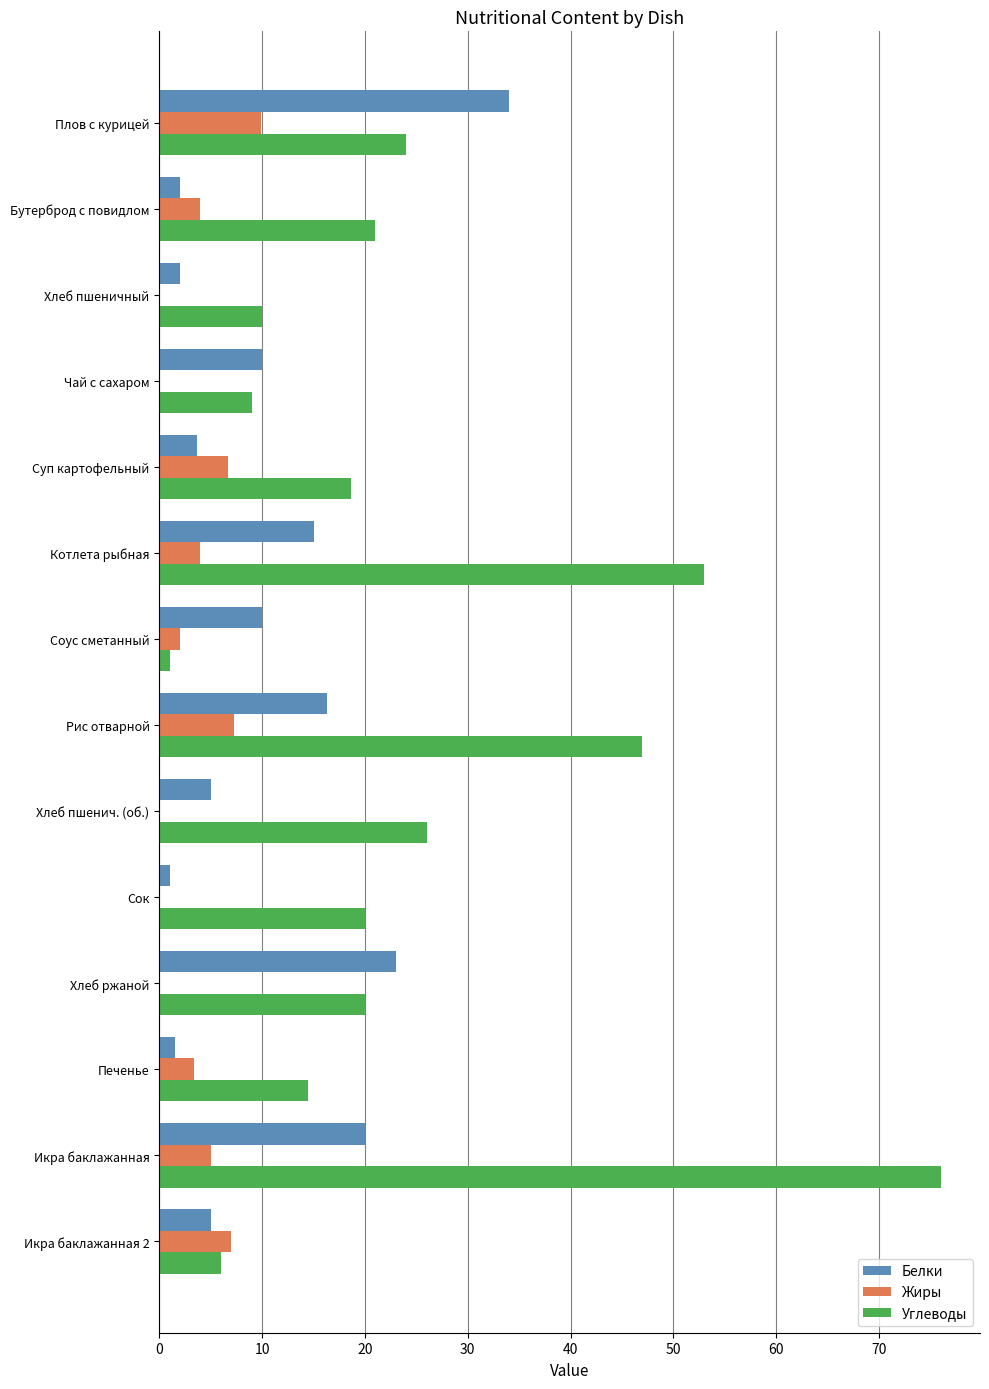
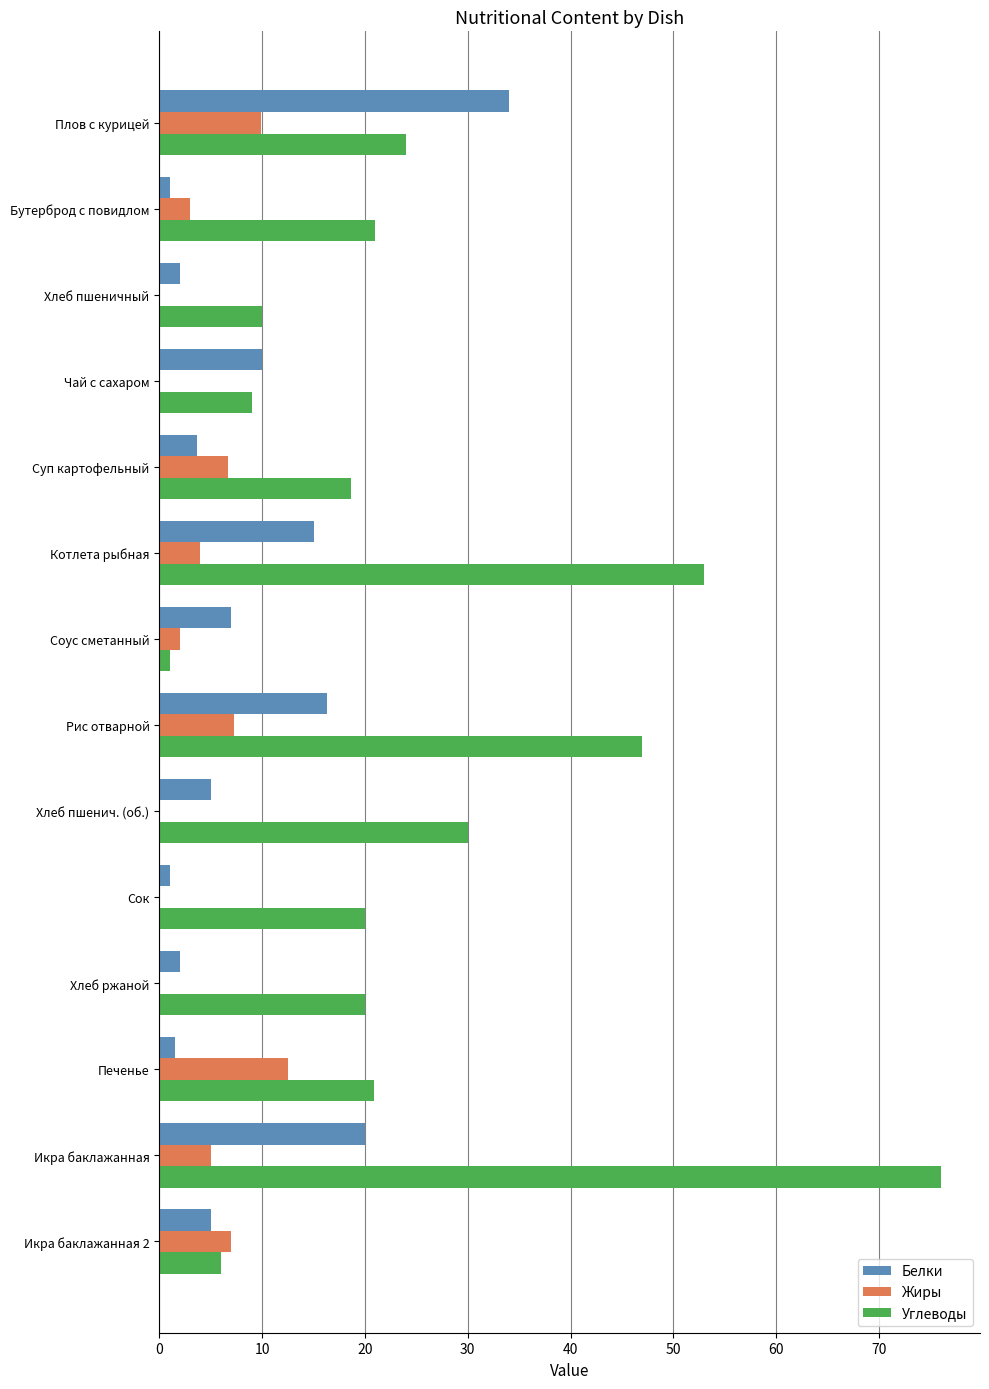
  {
    "Белки": {
      "Плов с курицей": 34,
-     "Бутерброд с повидлом": 2,
+     "Бутерброд с повидлом": 1,
      "Хлеб пшеничный": 2,
      "Чай с сахаром": 10,
      "Суп картофельный": 3.7,
      "Котлета рыбная": 15,
-     "Соус сметанный": 10,
+     "Соус сметанный": 7,
      "Рис отварной": 16.3,
      "Хлеб пшенич. (об.)": 5,
      "Сок": 1,
-     "Хлеб ржаной": 23,
+     "Хлеб ржаной": 2,
      "Печенье": 1.5,
      "Икра баклажанная": 20,
      "Икра баклажанная 2": 5
    },
    "Жиры": {
      "Плов с курицей": 9.9,
-     "Бутерброд с повидлом": 4,
+     "Бутерброд с повидлом": 3,
      "Хлеб пшеничный": 0.0,
      "Чай с сахаром": 0.0,
      "Суп картофельный": 6.7,
      "Котлета рыбная": 4.0,
      "Соус сметанный": 2.0,
      "Рис отварной": 7.2,
      "Хлеб пшенич. (об.)": 0.0,
      "Сок": 0.0,
      "Хлеб ржаной": 0.0,
-     "Печенье": 3.4,
+     "Печенье": 12.5,
      "Икра баклажанная": 5.0,
      "Икра баклажанная 2": 7.0
    },
    "Углеводы": {
      "Плов с курицей": 24.0,
      "Бутерброд с повидлом": 21.0,
      "Хлеб пшеничный": 10.0,
      "Чай с сахаром": 9.0,
      "Суп картофельный": 18.7,
      "Котлета рыбная": 53.0,
      "Соус сметанный": 1.0,
      "Рис отварной": 46.9,
-     "Хлеб пшенич. (об.)": 26,
+     "Хлеб пшенич. (об.)": 30,
      "Сок": 20.0,
      "Хлеб ржаной": 20.0,
-     "Печенье": 14.5,
+     "Печенье": 20.9,
      "Икра баклажанная": 76.0,
      "Икра баклажанная 2": 6.0
    }
  }
